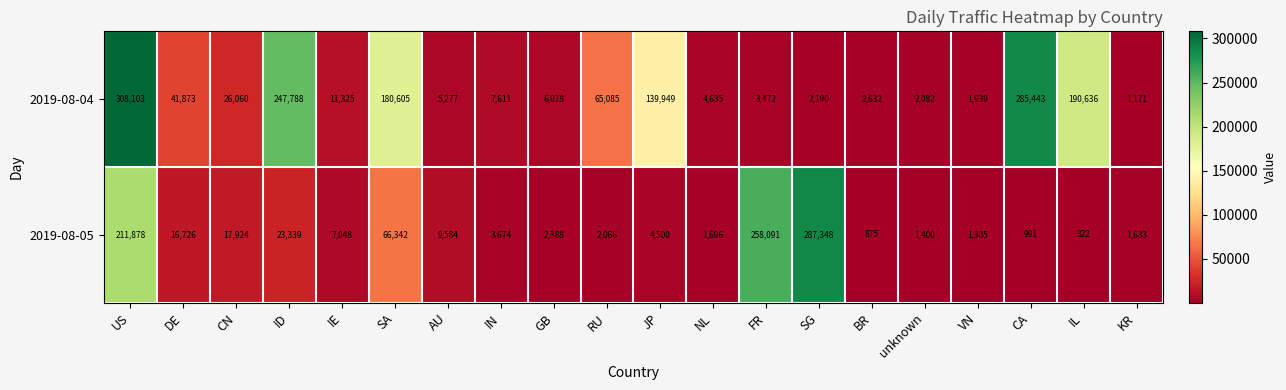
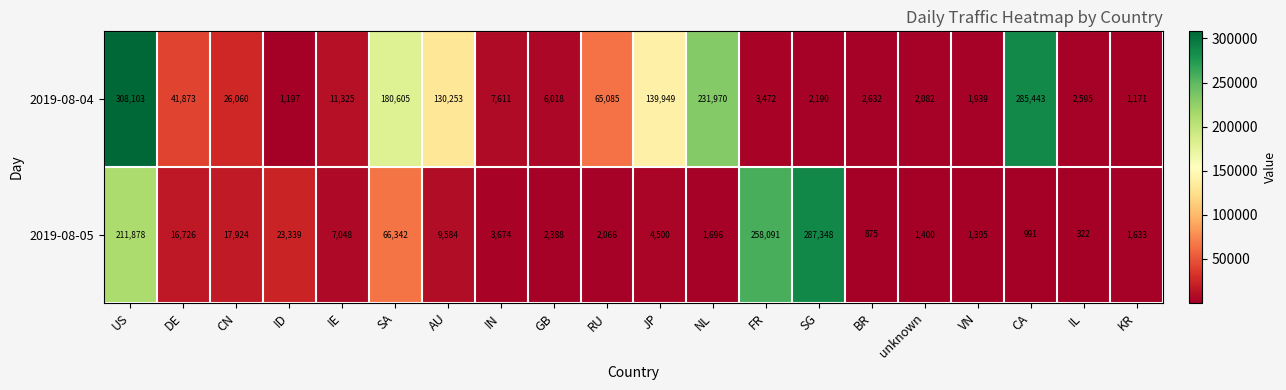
  {
    "2019-08-04": {
      "US": "308,103",
      "DE": "41,873",
      "CN": "26,060",
-     "ID": "247,788",
+     "ID": "1,197",
      "IE": "11,325",
      "SA": "180,605",
-     "AU": "5,277",
+     "AU": "130,253",
      "IN": "7,611",
      "GB": "6,018",
      "RU": "65,085",
      "JP": "139,949",
-     "NL": "4,635",
+     "NL": "231,970",
      "FR": "3,472",
      "SG": "2,190",
      "BR": "2,632",
      "unknown": "2,082",
      "VN": "1,939",
      "CA": "285,443",
-     "IL": "190,636",
+     "IL": "2,595",
      "KR": "1,171"
    },
    "2019-08-05": {
      "US": "211,878",
      "DE": "16,726",
      "CN": "17,924",
      "ID": "23,339",
      "IE": "7,048",
      "SA": "66,342",
      "AU": "9,584",
      "IN": "3,674",
      "GB": "2,388",
      "RU": "2,066",
      "JP": "4,500",
      "NL": "1,696",
      "FR": "258,091",
      "SG": "287,348",
      "BR": "875",
      "unknown": "1,400",
      "VN": "1,305",
      "CA": "991",
      "IL": "322",
      "KR": "1,633"
    }
  }
